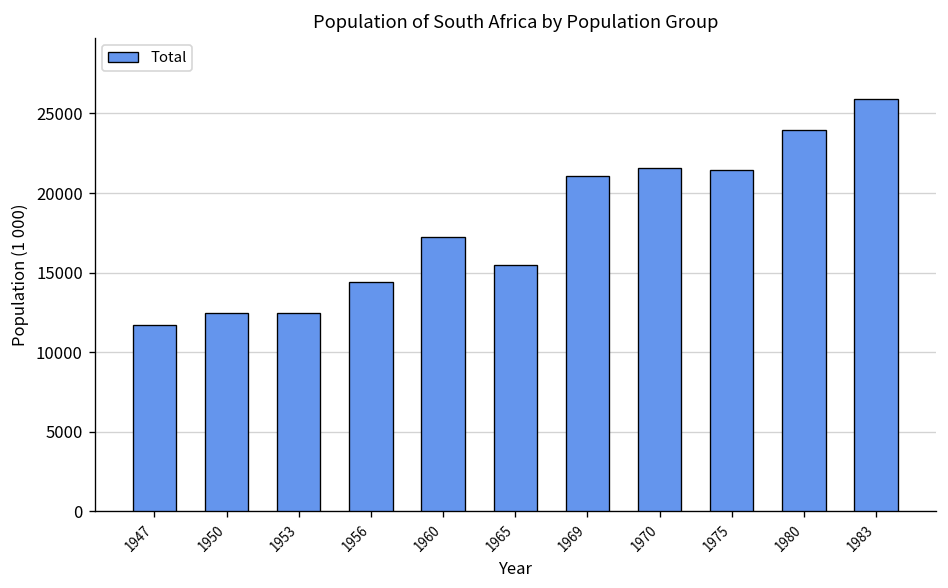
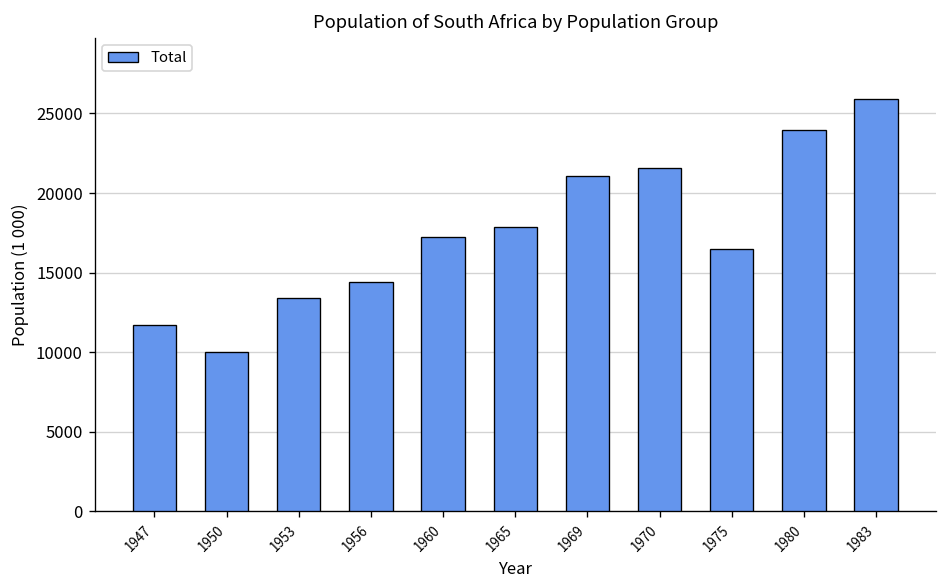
  {
    "1947": 11700,
-   "1950": 12500,
-   "1953": 12500,
+   "1950": 10000,
+   "1953": 13400,
    "1956": 14400,
    "1960": 17200,
-   "1965": 15500,
+   "1965": 17900,
    "1969": 21100,
    "1970": 21600,
-   "1975": 21400,
+   "1975": 16500,
    "1980": 24000,
    "1983": 25900
  }
